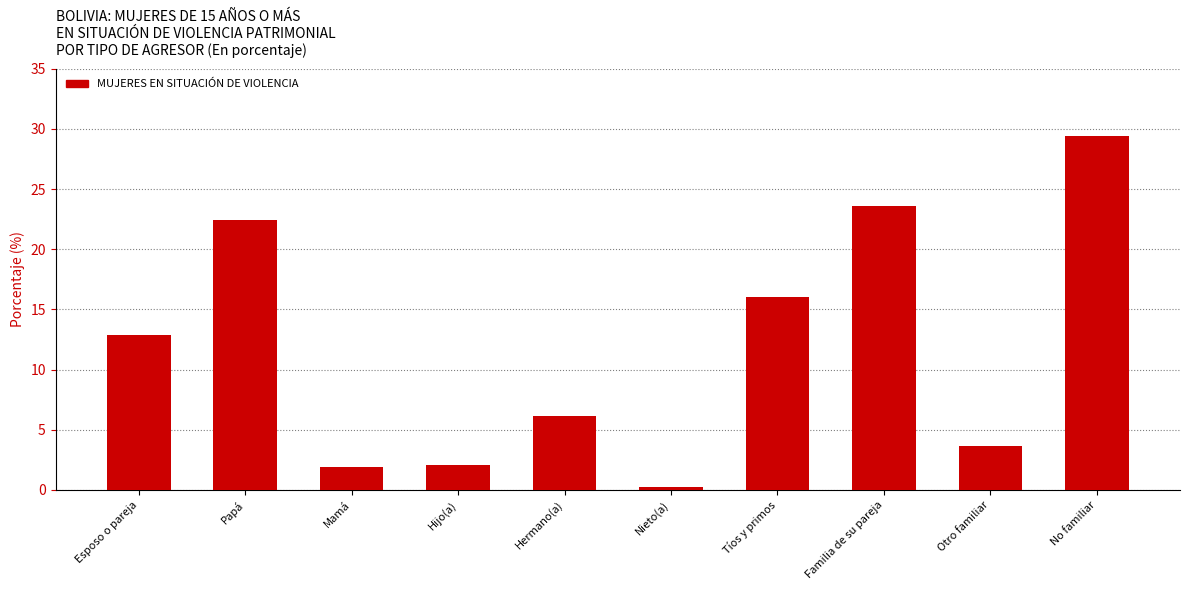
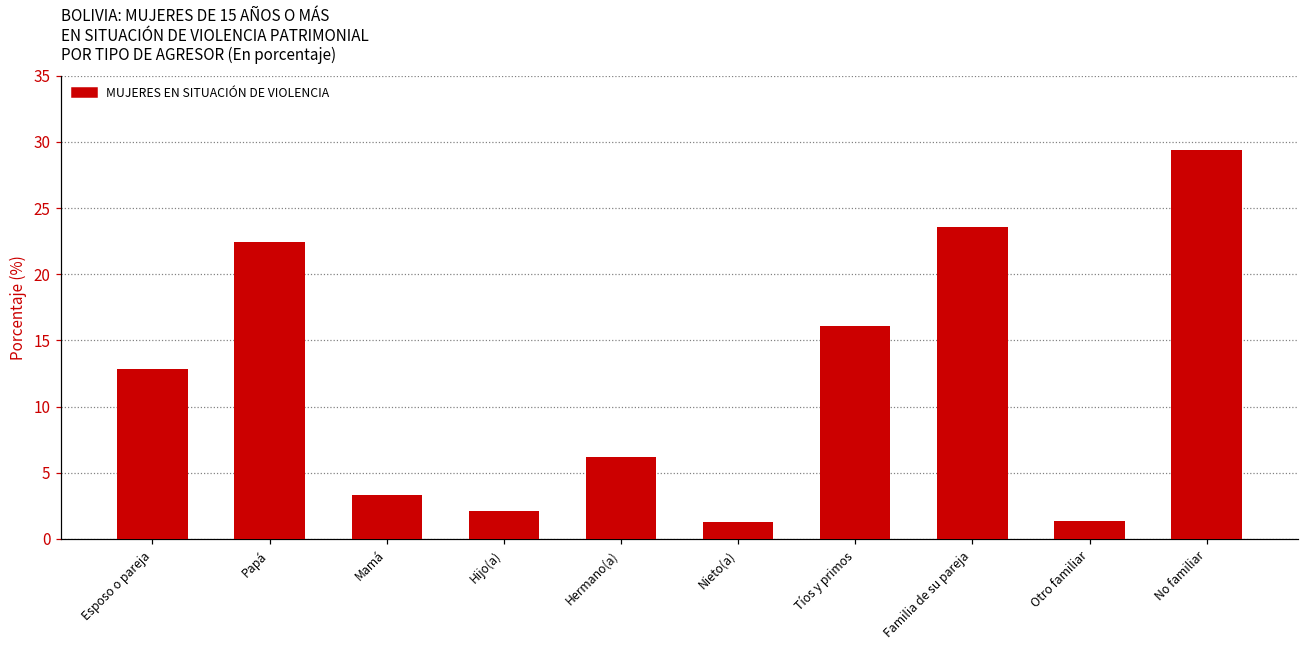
  {
    "Esposo o pareja": 12.8,
    "Papá": 22.4,
-   "Mamá": 1.9,
+   "Mamá": 3.3,
    "Hijo(a)": 2.1,
    "Hermano(a)": 6.2,
-   "Nieto(a)": 0.2,
+   "Nieto(a)": 1.2,
    "Tíos y primos": 16.1,
    "Familia de su pareja": 23.6,
-   "Otro familiar": 3.6,
+   "Otro familiar": 1.4,
    "No familiar": 29.4
  }
